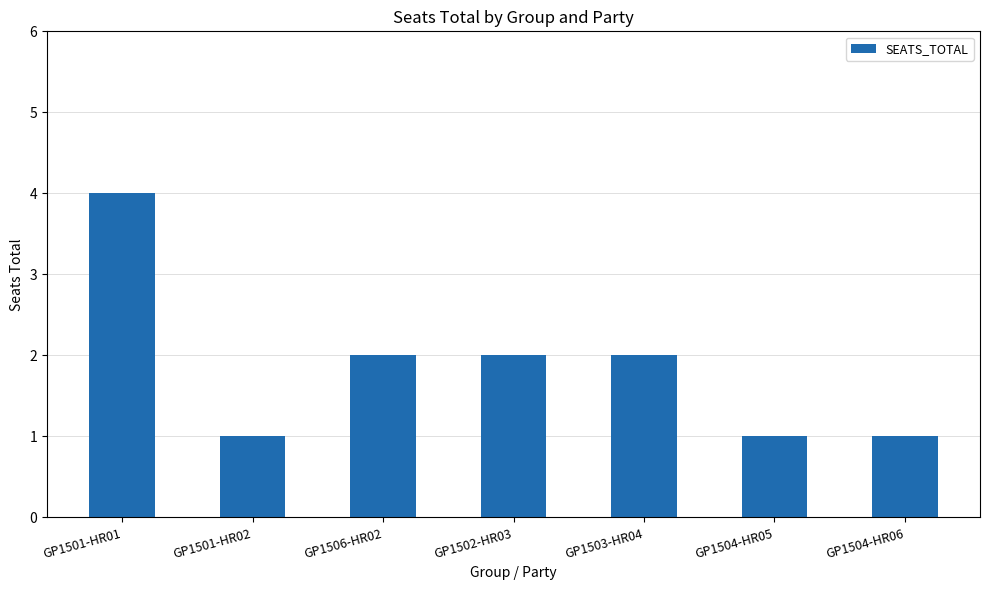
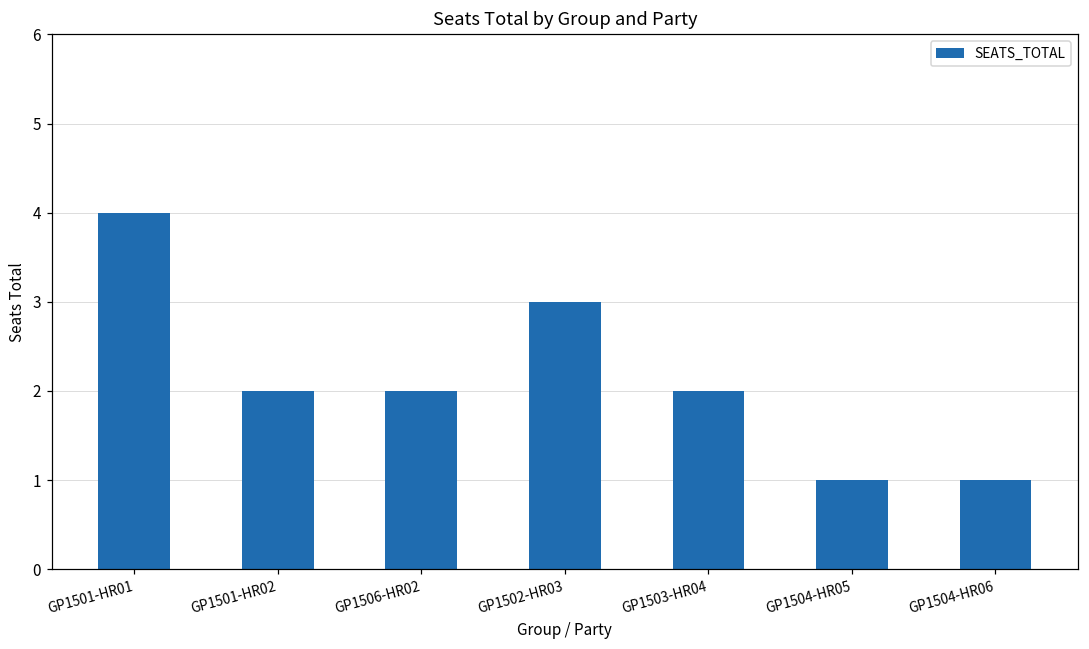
  {
    "GP1501-HR01": 4,
-   "GP1501-HR02": 1,
+   "GP1501-HR02": 2,
    "GP1506-HR02": 2,
-   "GP1502-HR03": 2,
+   "GP1502-HR03": 3,
    "GP1503-HR04": 2,
    "GP1504-HR05": 1,
    "GP1504-HR06": 1
  }
